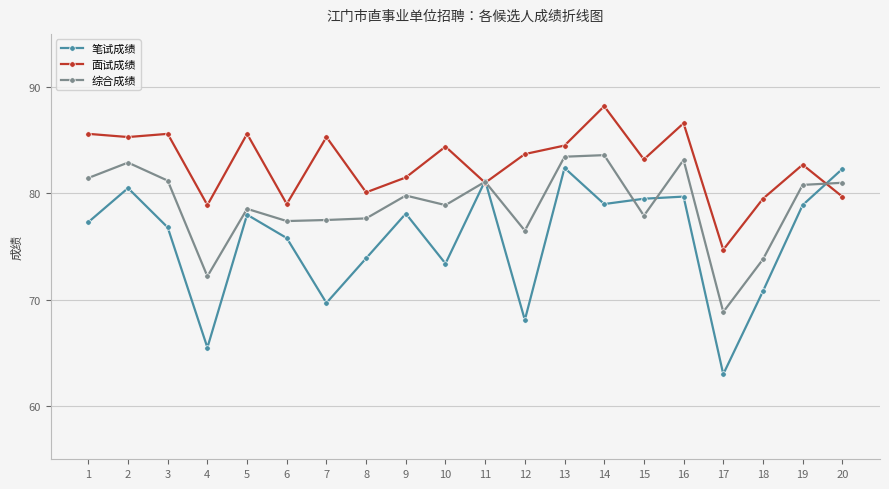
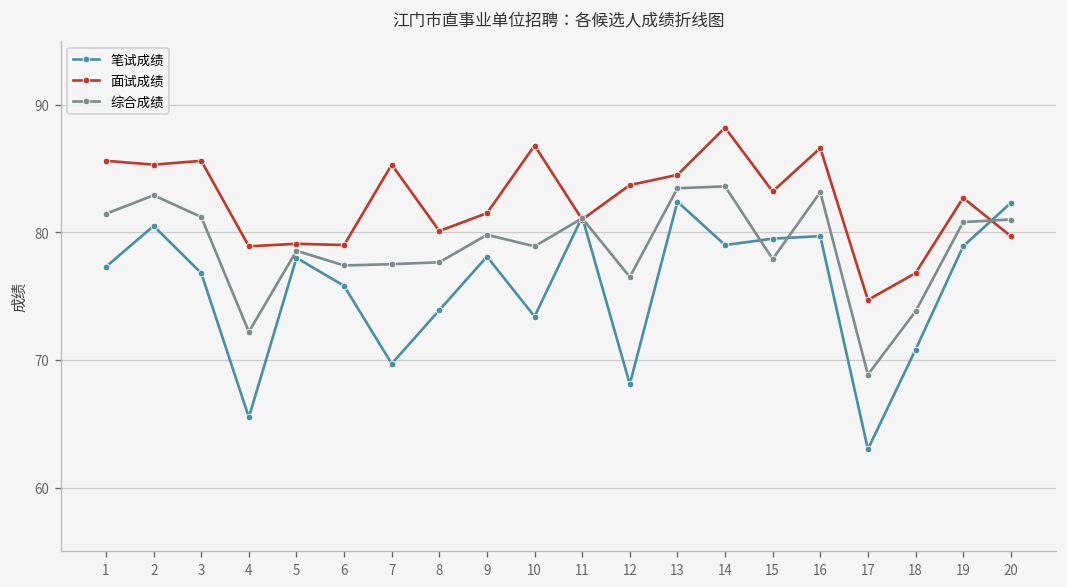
  {
    "面试成绩": {
      "1": 85.6,
      "2": 85.3,
      "3": 85.6,
      "4": 78.9,
-     "5": 85.6,
+     "5": 79.1,
      "6": 79.0,
      "7": 85.3,
      "8": 80.1,
      "9": 81.5,
-     "10": 84.4,
+     "10": 86.8,
      "12": 83.7,
      "13": 84.5,
      "14": 88.2,
      "15": 83.2,
      "16": 86.6,
      "17": 74.7,
-     "18": 79.5,
+     "18": 76.8,
      "19": 82.7,
      "20": 79.7
    }
  }
